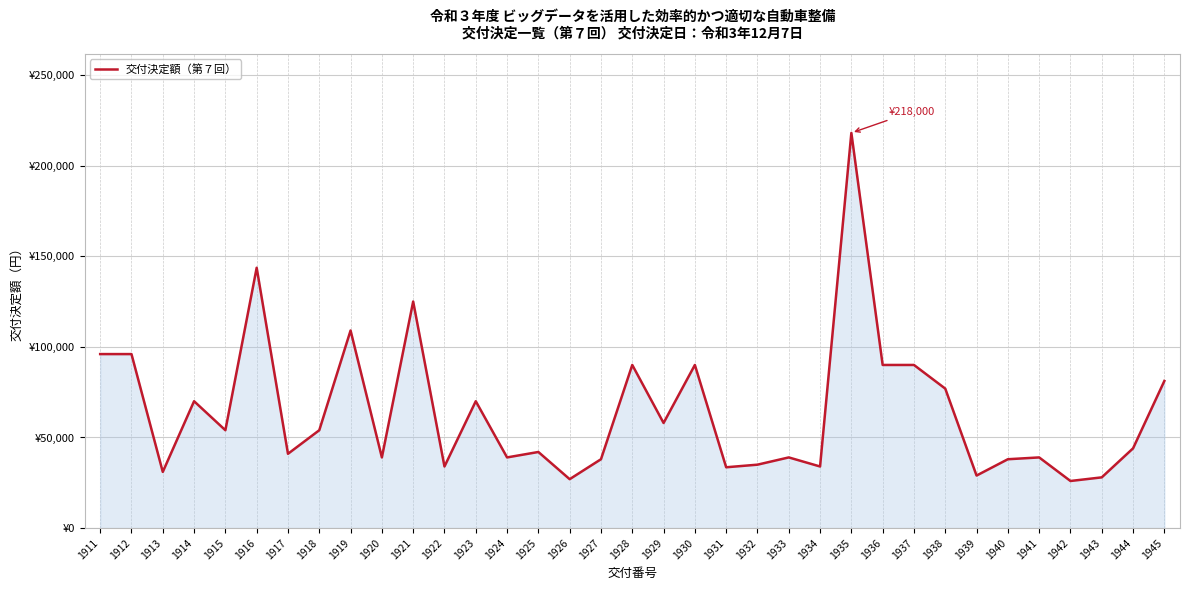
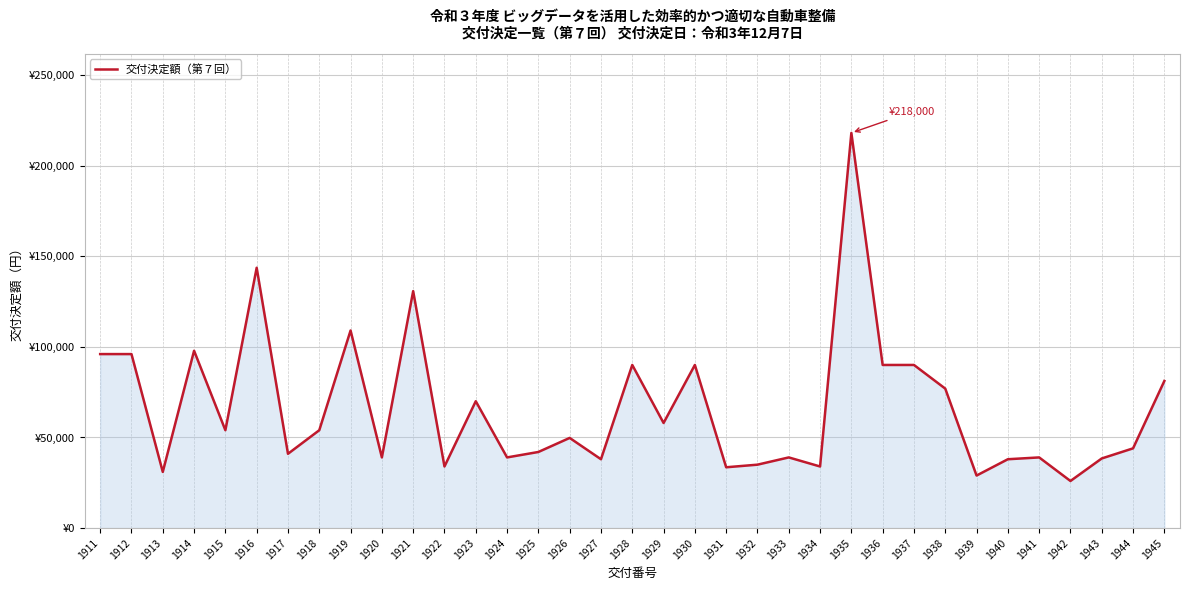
  {
    "1911": "¥96,000",
    "1912": "¥96,000",
    "1913": "¥31,000",
-   "1914": "¥70,000",
+   "1914": "¥98,000",
    "1915": "¥54,000",
    "1916": "¥144,000",
    "1917": "¥41,000",
    "1918": "¥54,000",
    "1919": "¥109,000",
    "1920": "¥39,000",
-   "1921": "¥125,000",
+   "1921": "¥131,000",
    "1922": "¥34,000",
    "1923": "¥70,000",
    "1924": "¥39,000",
    "1925": "¥42,000",
-   "1926": "¥27,000",
+   "1926": "¥50,000",
    "1927": "¥38,000",
    "1928": "¥90,000",
    "1929": "¥58,000",
    "1930": "¥90,000",
    "1931": "¥34,000",
    "1932": "¥35,000",
    "1933": "¥39,000",
    "1934": "¥34,000",
    "1936": "¥90,000",
    "1937": "¥90,000",
    "1938": "¥77,000",
    "1939": "¥29,000",
    "1940": "¥38,000",
    "1941": "¥39,000",
    "1942": "¥26,000",
-   "1943": "¥28,000",
+   "1943": "¥38,000",
    "1944": "¥44,000",
    "1945": "¥81,000"
  }
